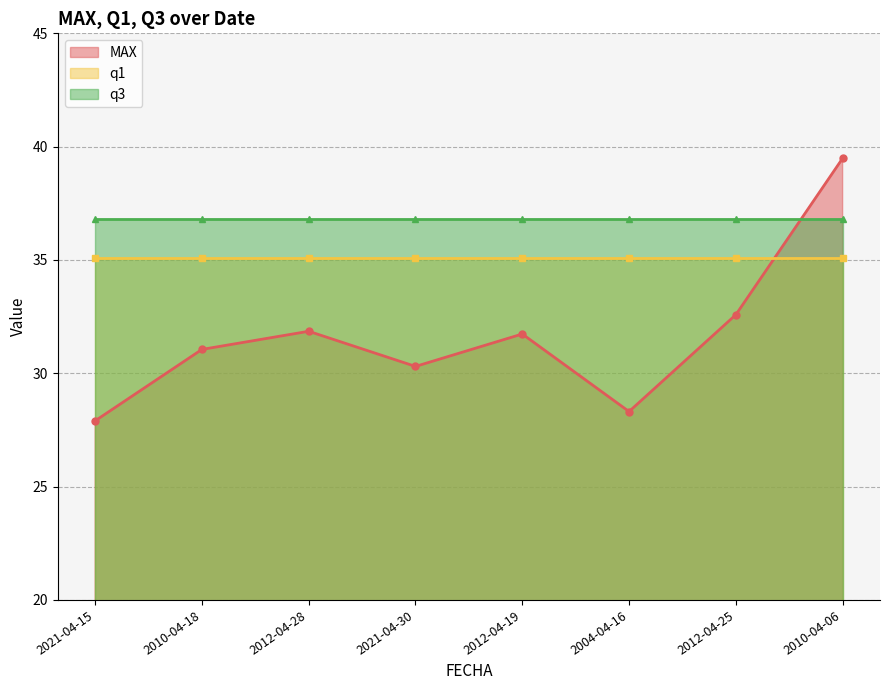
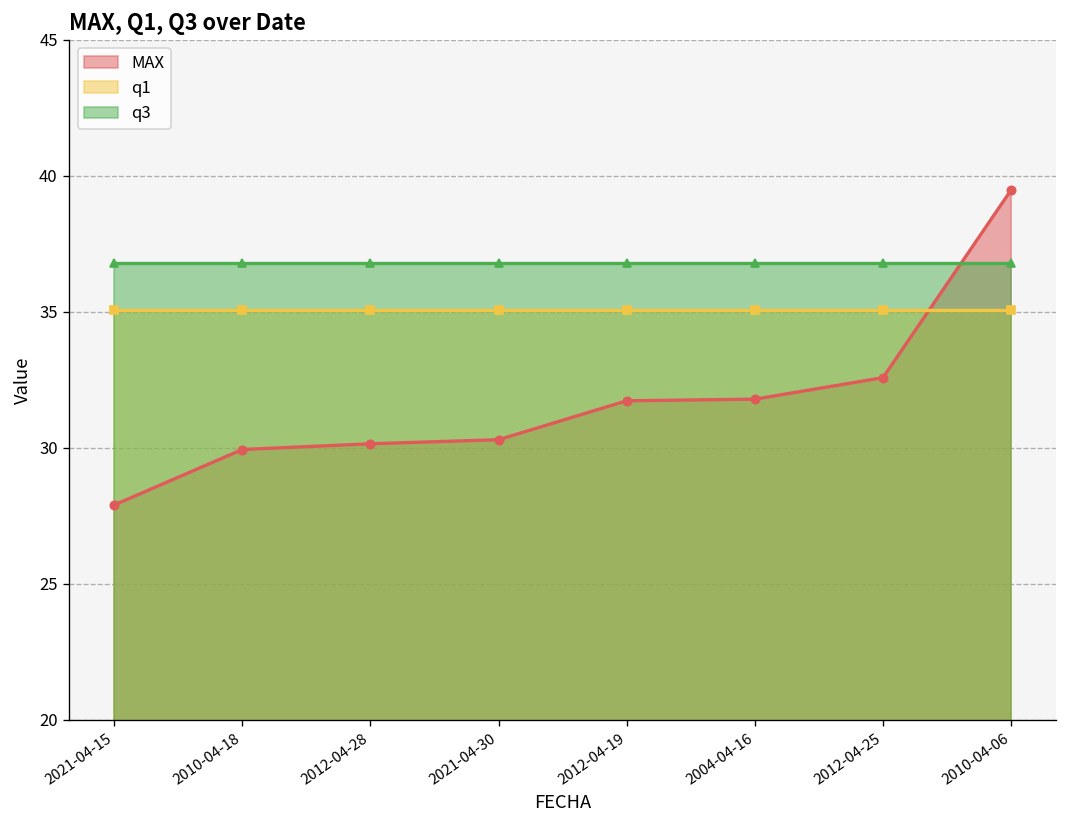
  {
    "MAX": {
      "2021-04-15": 27.9,
-     "2010-04-18": 31.1,
-     "2012-04-28": 31.9,
+     "2010-04-18": 29.9,
+     "2012-04-28": 30.2,
      "2021-04-30": 30.3,
      "2012-04-19": 31.7,
-     "2004-04-16": 28.3,
+     "2004-04-16": 31.8,
      "2012-04-25": 32.6,
      "2010-04-06": 39.5
    },
    "q1": {
      "2021-04-15": 35.1,
      "2010-04-18": 35.1,
      "2012-04-28": 35.1,
      "2021-04-30": 35.1,
      "2012-04-19": 35.1,
      "2004-04-16": 35.1,
      "2012-04-25": 35.1,
      "2010-04-06": 35.1
    },
    "q3": {
      "2021-04-15": 36.8,
      "2010-04-18": 36.8,
      "2012-04-28": 36.8,
      "2021-04-30": 36.8,
      "2012-04-19": 36.8,
      "2004-04-16": 36.8,
      "2012-04-25": 36.8,
      "2010-04-06": 36.8
    }
  }
